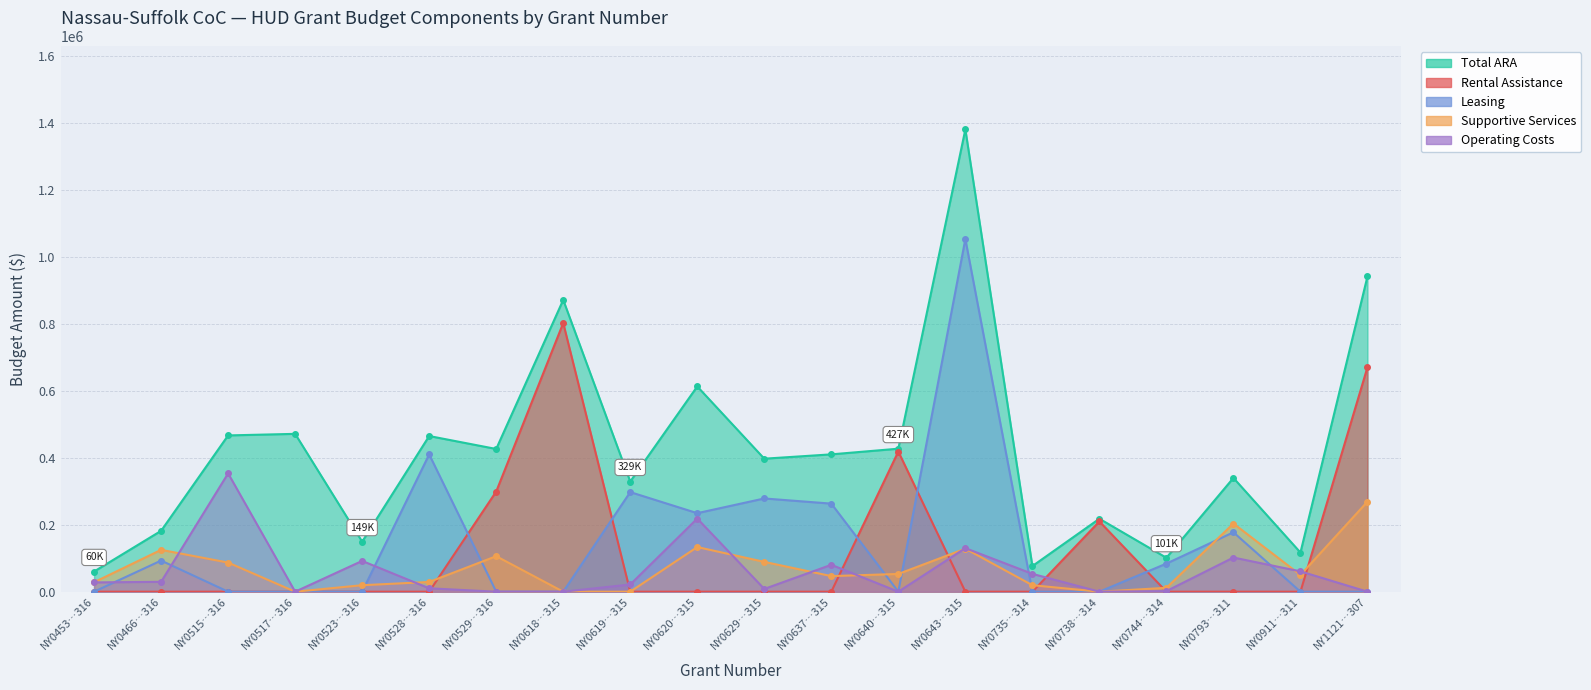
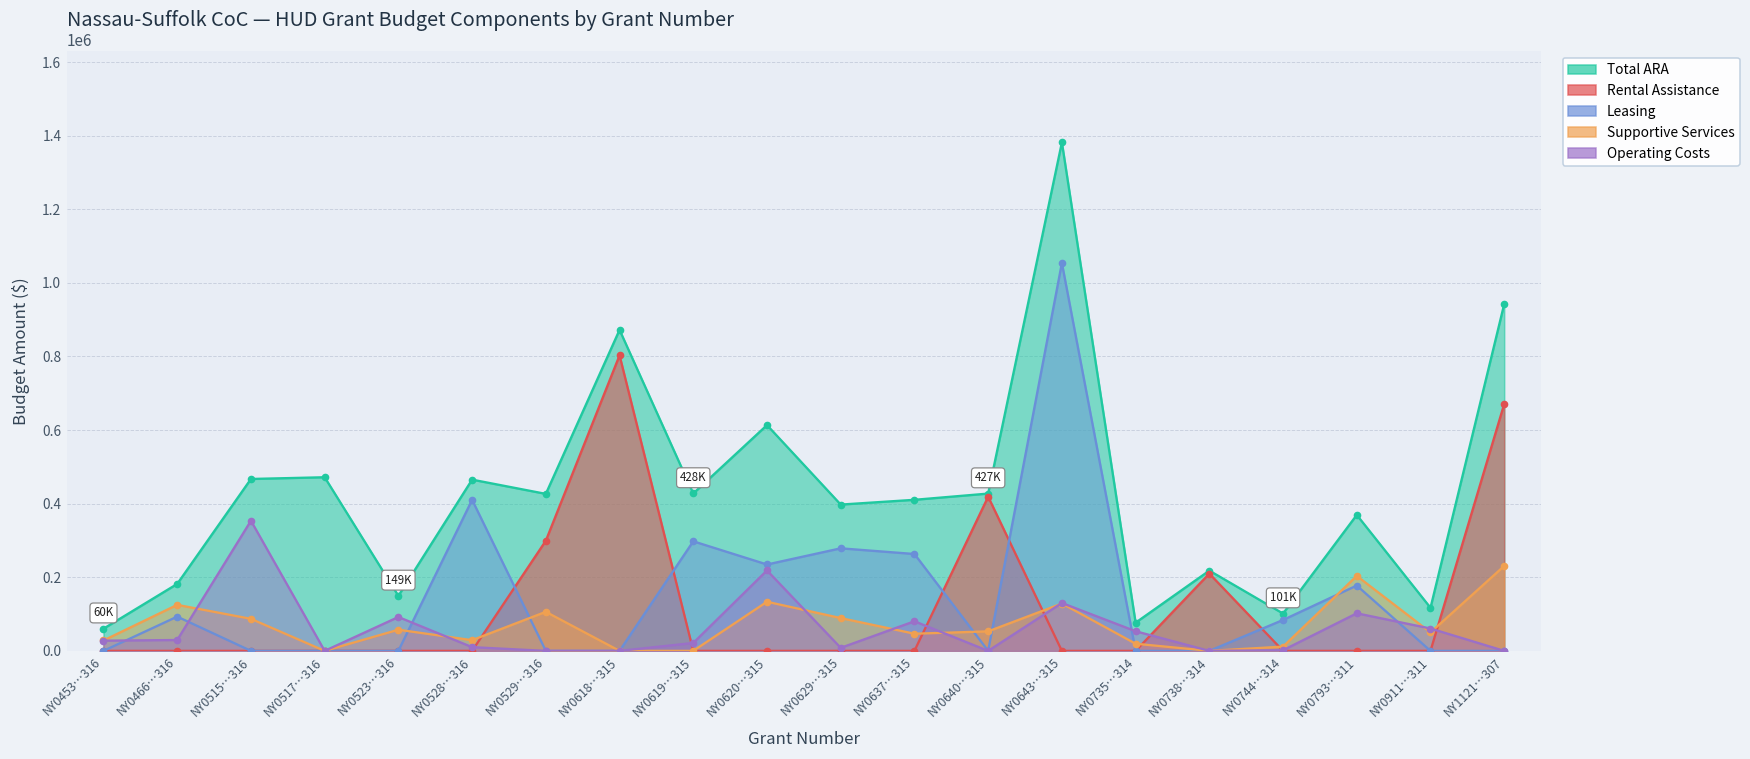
  {
    "Total ARA": {
-     "NY0619…315": "329K",
-     "NY0793…311": "340000"
+     "NY0619…315": "428K",
+     "NY0793…311": "370000"
    },
    "Rental Assistance": {
      "NY0466…316": "0",
      "NY0528…316": "0",
      "NY0529…316": "300000",
      "NY0618…315": "800000",
      "NY0620…315": "0",
      "NY0629…315": "0",
      "NY0637…315": "0",
      "NY0640…315": "420000",
      "NY0643…315": "0",
      "NY0738…314": "210000",
      "NY0793…311": "0",
      "NY1121…307": "670000"
    },
    "Supportive Services": {
      "NY0466…316": "130000",
      "NY0515…316": "90000",
-     "NY0523…316": "20000",
+     "NY0523…316": "60000",
      "NY0528…316": "30000",
      "NY0529…316": "110000",
      "NY0620…315": "130000",
      "NY0629…315": "90000",
      "NY0637…315": "50000",
      "NY0640…315": "50000",
      "NY0735…314": "20000",
      "NY0744…314": "10000",
      "NY0793…311": "200000",
      "NY0911…311": "50000",
-     "NY1121…307": "270000"
+     "NY1121…307": "230000"
    }
  }
